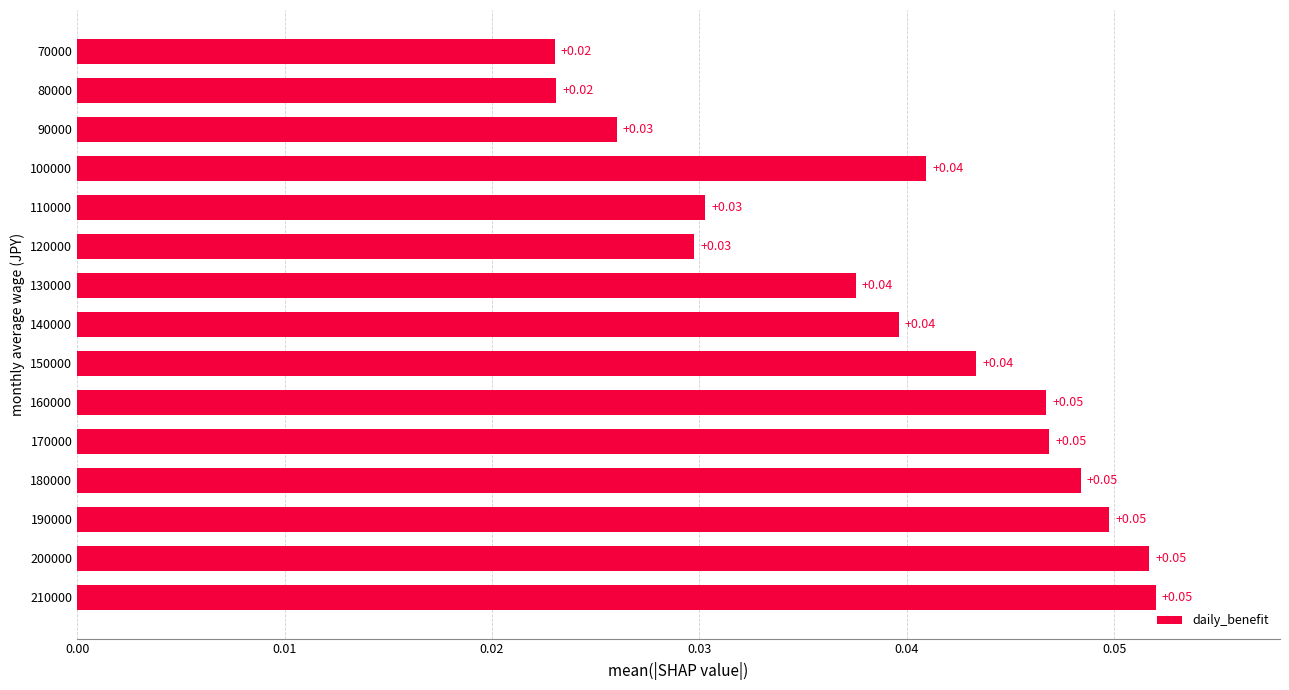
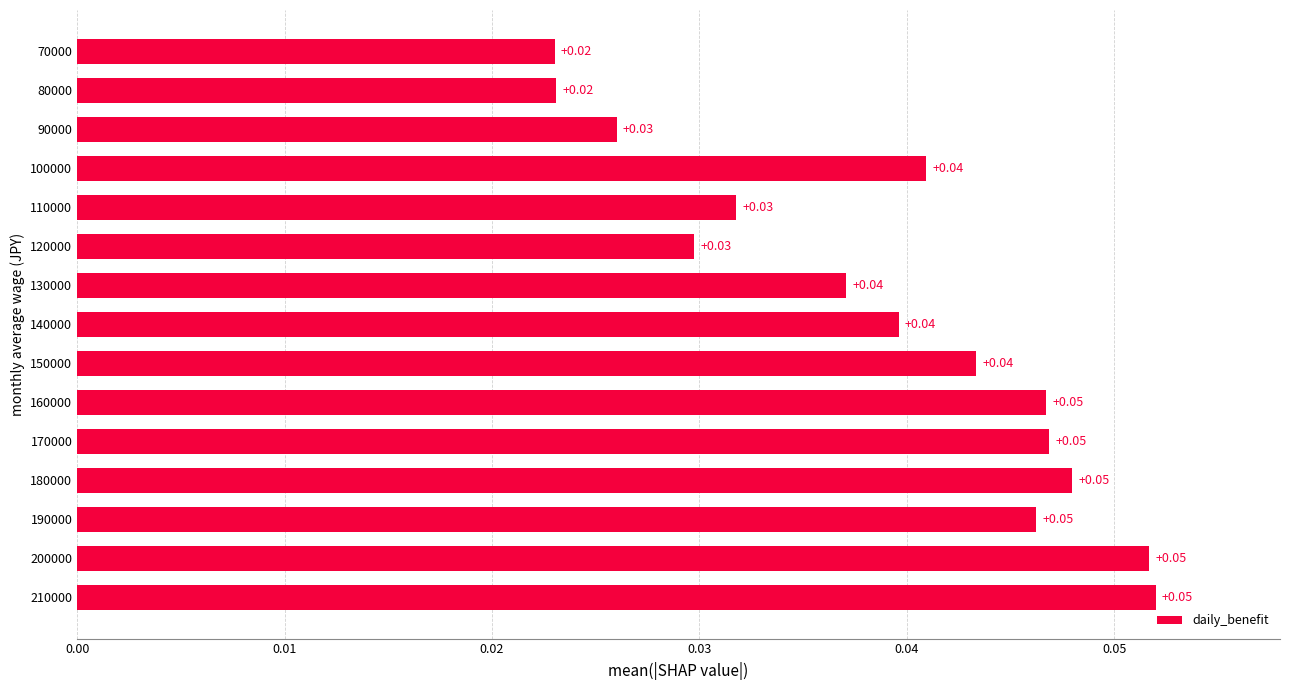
  {
-   "110000": 0.0303,
-   "130000": 0.0375,
-   "180000": 0.0484,
-   "190000": 0.0498
+   "110000": 0.0318,
+   "130000": 0.0371,
+   "180000": 0.0480,
+   "190000": 0.0463
  }
